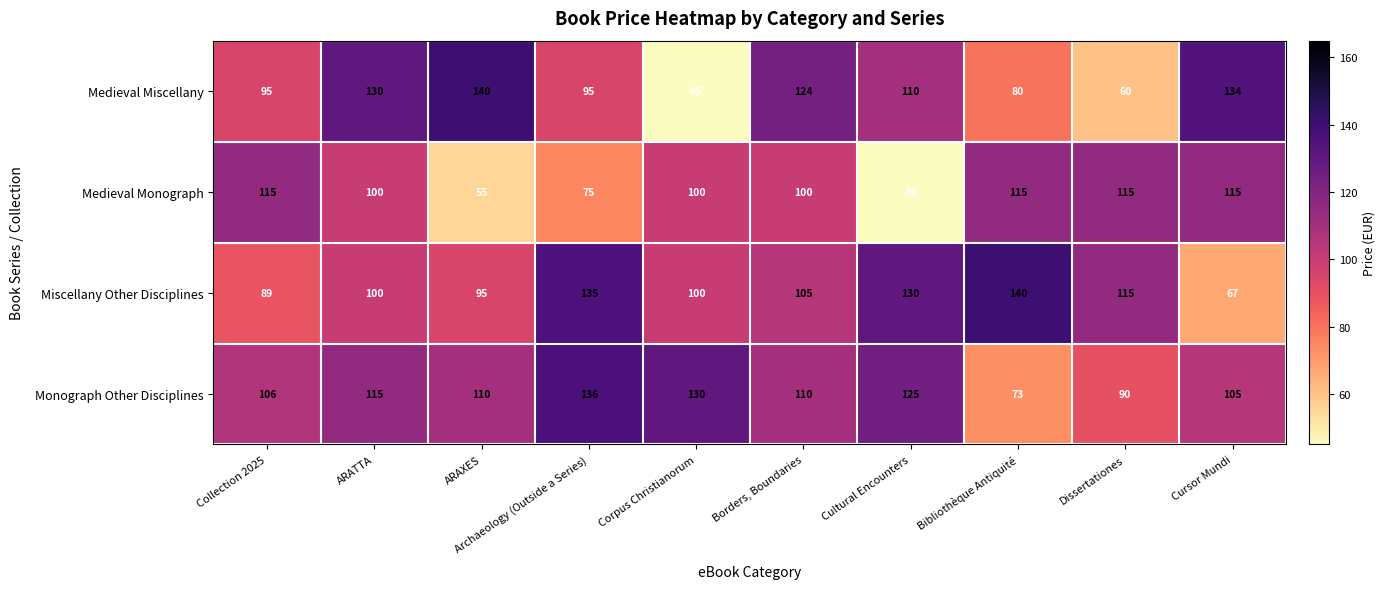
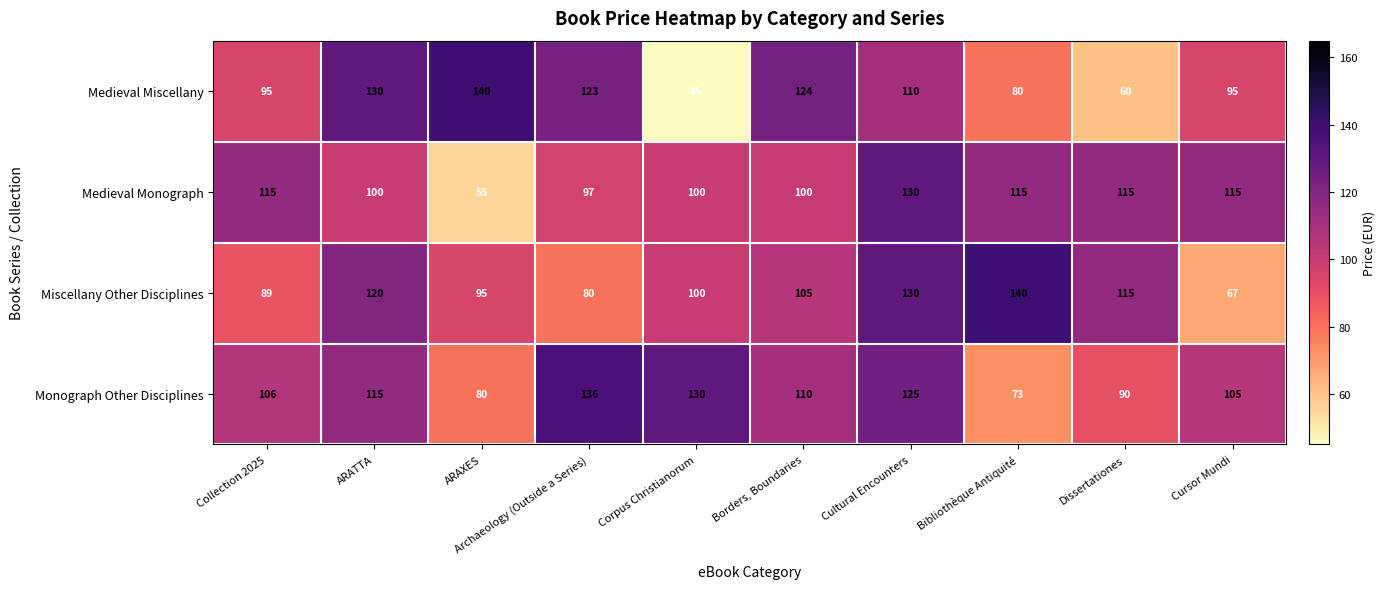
  {
    "Medieval Miscellany": {
      "Collection 2025": 95,
      "ARATTA": 130,
      "ARAXES": 140,
-     "Archaeology (Outside a Series)": 95,
+     "Archaeology (Outside a Series)": 123,
      "Corpus Christianorum": 45,
      "Borders, Boundaries": 124,
      "Cultural Encounters": 110,
      "Bibliothèque Antiquité": 80,
      "Dissertationes": 60,
-     "Cursor Mundi": 134
+     "Cursor Mundi": 95
    },
    "Medieval Monograph": {
      "Collection 2025": 115,
      "ARATTA": 100,
      "ARAXES": 55,
-     "Archaeology (Outside a Series)": 75,
+     "Archaeology (Outside a Series)": 97,
      "Corpus Christianorum": 100,
      "Borders, Boundaries": 100,
-     "Cultural Encounters": 45,
+     "Cultural Encounters": 130,
      "Bibliothèque Antiquité": 115,
      "Dissertationes": 115,
      "Cursor Mundi": 115
    },
    "Miscellany Other Disciplines": {
      "Collection 2025": 89,
-     "ARATTA": 100,
+     "ARATTA": 120,
      "ARAXES": 95,
-     "Archaeology (Outside a Series)": 135,
+     "Archaeology (Outside a Series)": 80,
      "Corpus Christianorum": 100,
      "Borders, Boundaries": 105,
      "Cultural Encounters": 130,
      "Bibliothèque Antiquité": 140,
      "Dissertationes": 115,
      "Cursor Mundi": 67
    },
    "Monograph Other Disciplines": {
      "Collection 2025": 106,
      "ARATTA": 115,
-     "ARAXES": 110,
+     "ARAXES": 80,
      "Archaeology (Outside a Series)": 136,
      "Corpus Christianorum": 130,
      "Borders, Boundaries": 110,
      "Cultural Encounters": 125,
      "Bibliothèque Antiquité": 73,
      "Dissertationes": 90,
      "Cursor Mundi": 105
    }
  }
